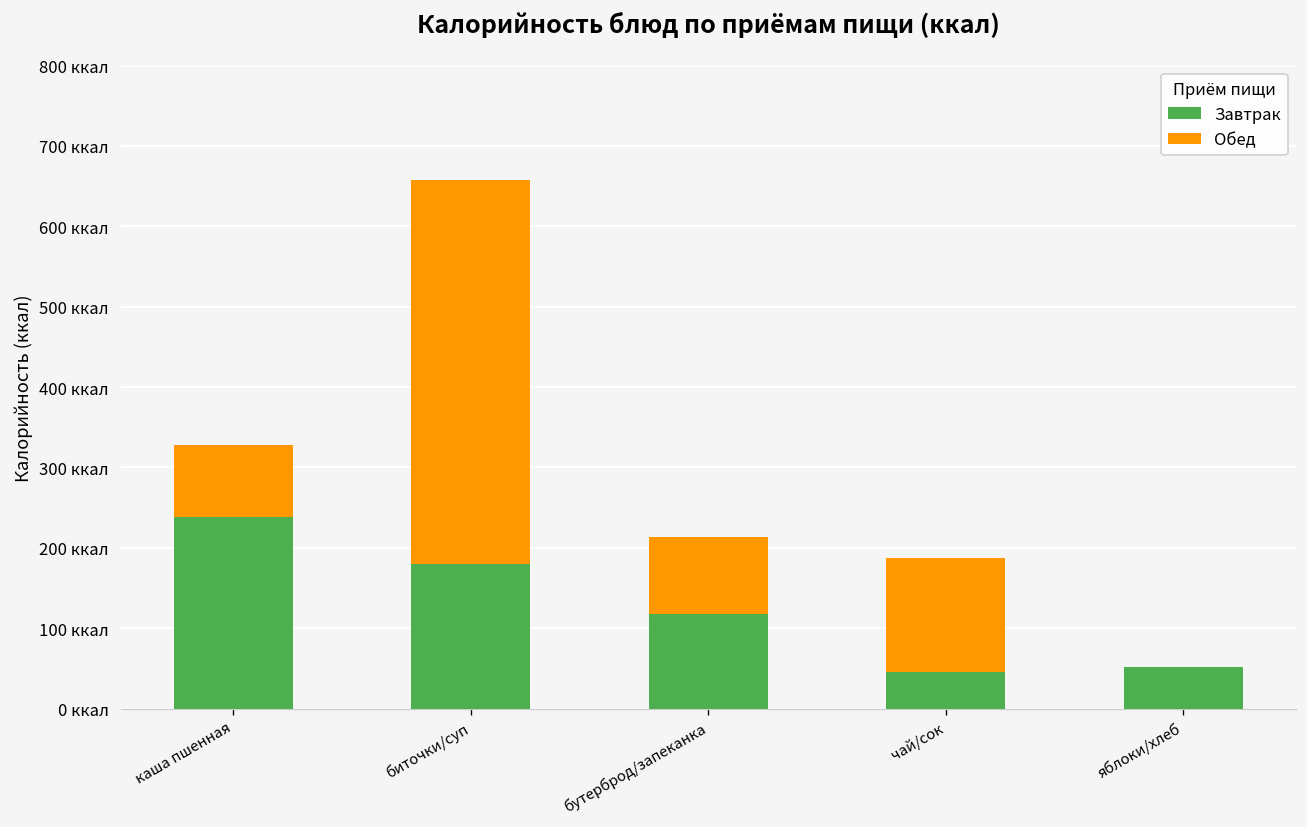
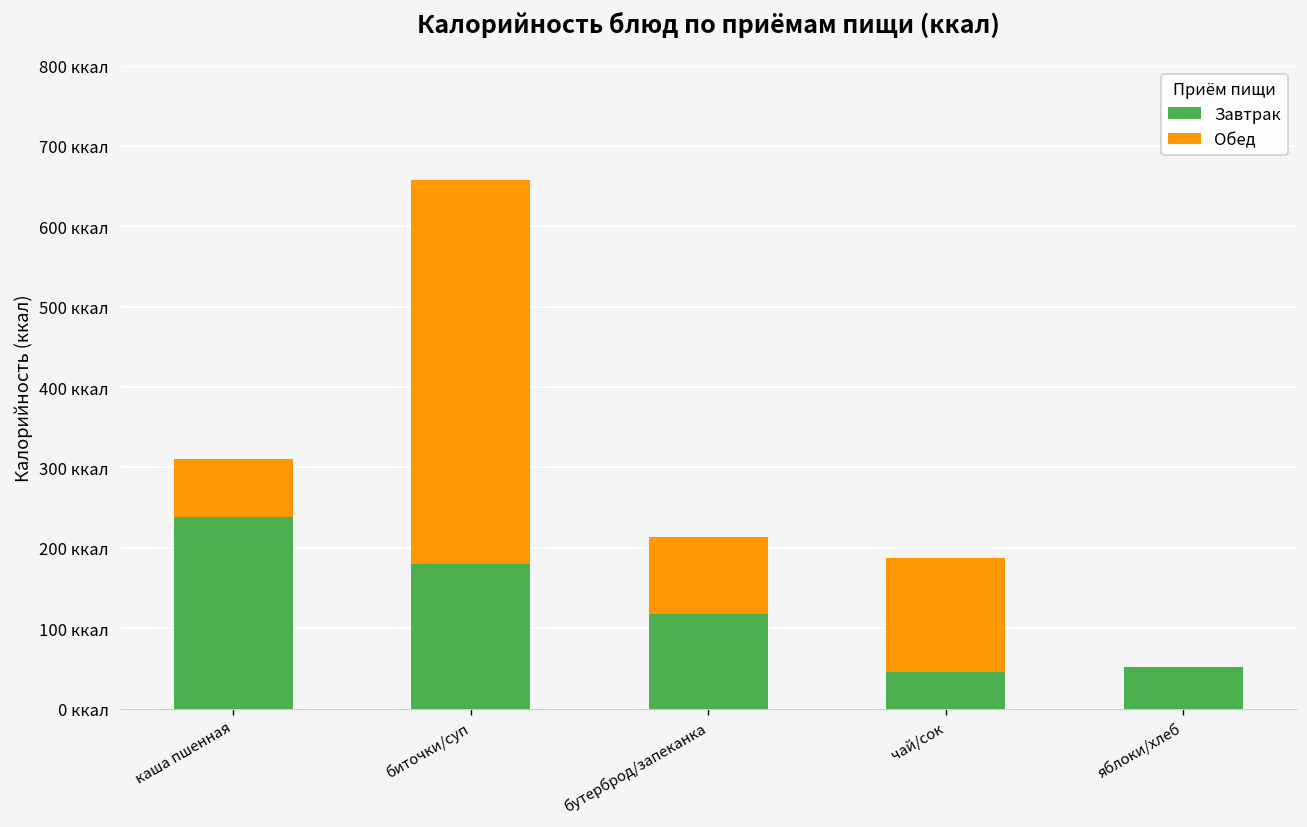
  {
    "Завтрак": {
      "каша пшенная": "240 ккал",
      "биточки/суп": "180 ккал",
      "бутерброд/запеканка": "120 ккал",
      "чай/сок": "50 ккал",
      "яблоки/хлеб": "50 ккал"
    },
    "Обед": {
-     "каша пшенная": "90 ккал",
+     "каша пшенная": "70 ккал",
      "биточки/суп": "480 ккал",
      "бутерброд/запеканка": "100 ккал",
      "чай/сок": "140 ккал",
      "яблоки/хлеб": "0 ккал"
    }
  }
